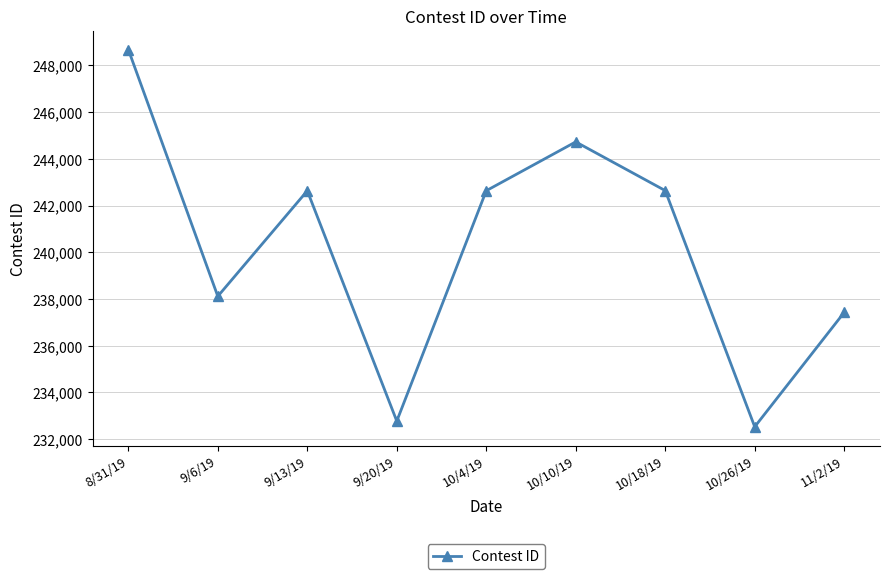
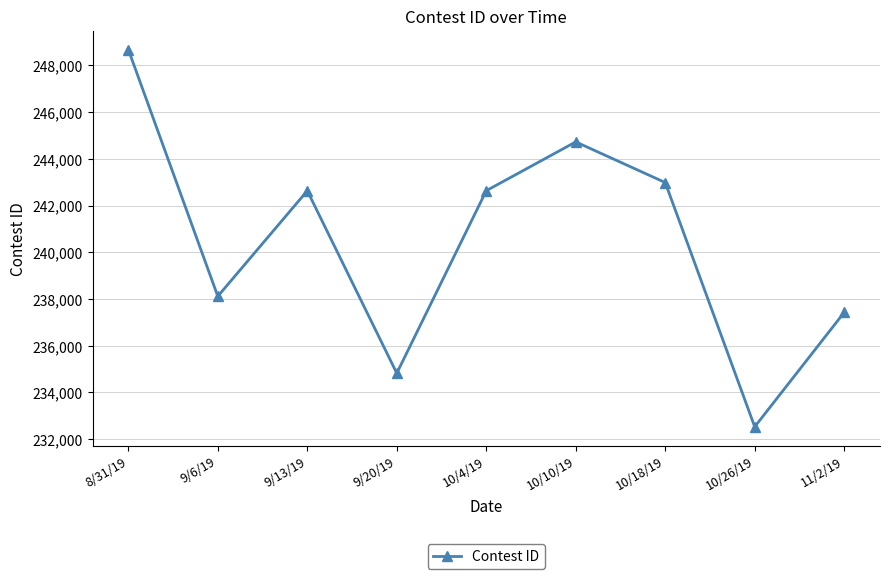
  {
    "8/31/19": "248,700",
    "9/6/19": "238,100",
    "9/13/19": "242,600",
-   "9/20/19": "232,800",
+   "9/20/19": "234,800",
    "10/4/19": "242,600",
    "10/10/19": "244,700",
-   "10/18/19": "242,600",
+   "10/18/19": "243,000",
    "10/26/19": "232,500",
    "11/2/19": "237,400"
  }
